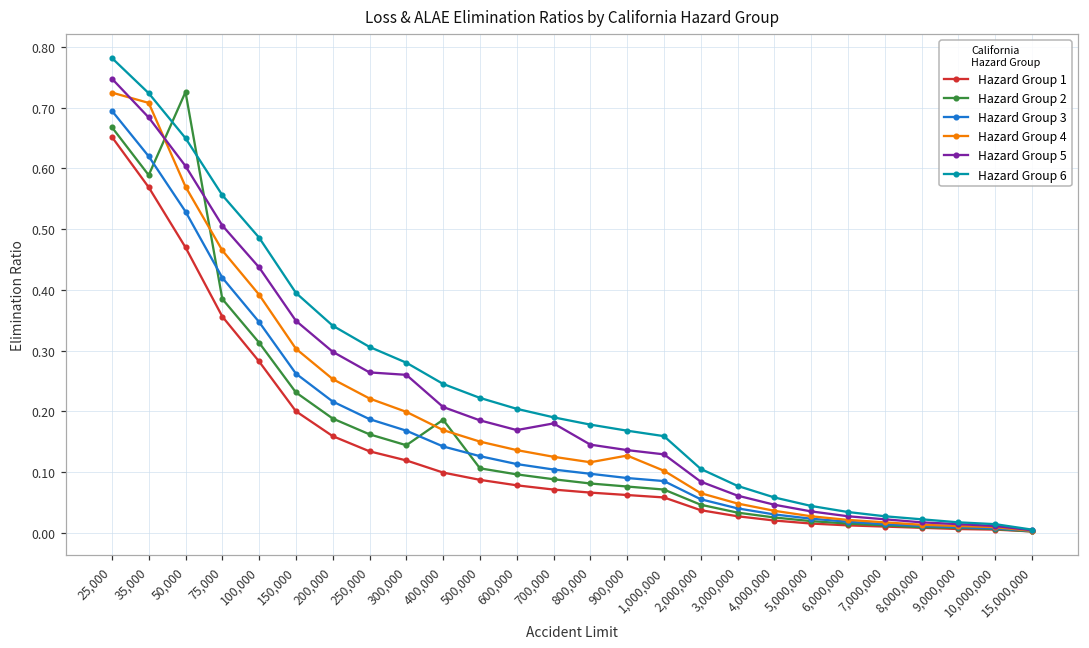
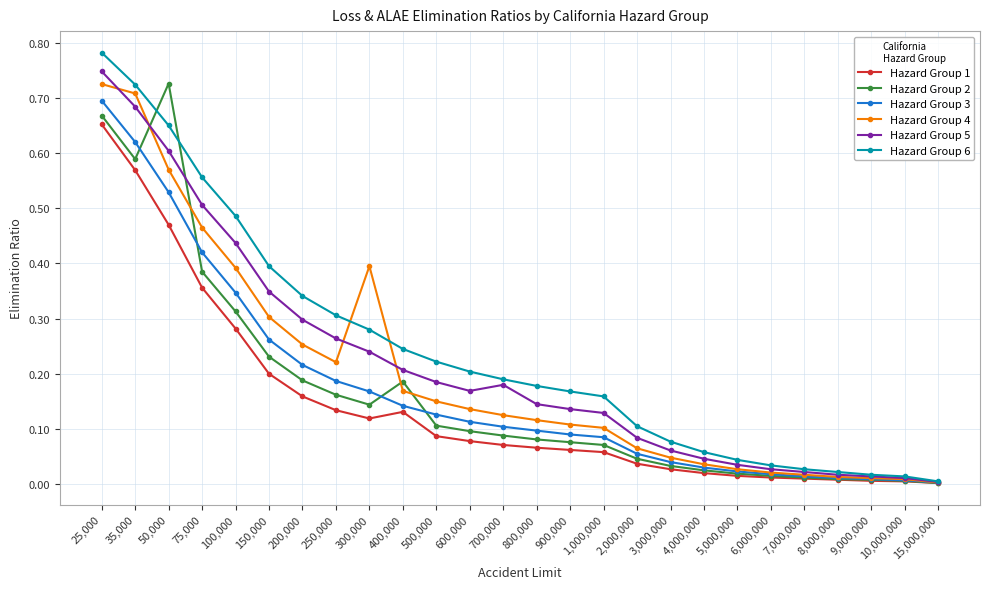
  {
    "Hazard Group 1": {
      "25,000": 0.65,
      "35,000": 0.57,
      "50,000": 0.47,
      "75,000": 0.36,
      "100,000": 0.28,
      "150,000": 0.20,
      "200,000": 0.16,
      "250,000": 0.13,
      "300,000": 0.12,
-     "400,000": 0.10,
+     "400,000": 0.13,
      "500,000": 0.09,
      "600,000": 0.08,
      "700,000": 0.07,
      "800,000": 0.07,
      "900,000": 0.06,
      "1,000,000": 0.06,
      "2,000,000": 0.04,
      "3,000,000": 0.03,
      "4,000,000": 0.02
    },
    "Hazard Group 2": {
      "25,000": 0.67,
      "35,000": 0.59,
      "50,000": 0.73,
      "75,000": 0.39,
      "100,000": 0.31,
      "150,000": 0.23,
      "200,000": 0.19,
      "250,000": 0.16,
      "300,000": 0.14,
      "400,000": 0.19,
      "500,000": 0.11,
      "600,000": 0.10,
      "700,000": 0.09,
      "800,000": 0.08,
      "900,000": 0.08,
      "1,000,000": 0.07,
      "2,000,000": 0.05,
      "3,000,000": 0.03,
      "4,000,000": 0.03
    },
    "Hazard Group 4": {
      "25,000": 0.73,
      "35,000": 0.71,
      "50,000": 0.57,
      "75,000": 0.47,
      "100,000": 0.39,
      "150,000": 0.30,
      "200,000": 0.25,
      "250,000": 0.22,
-     "300,000": 0.20,
+     "300,000": 0.40,
      "400,000": 0.17,
      "500,000": 0.15,
      "600,000": 0.14,
      "700,000": 0.13,
      "800,000": 0.12,
-     "900,000": 0.13,
+     "900,000": 0.11,
      "1,000,000": 0.10,
      "2,000,000": 0.07,
      "3,000,000": 0.05,
      "4,000,000": 0.04
    },
    "Hazard Group 5": {
      "25,000": 0.75,
      "35,000": 0.68,
      "50,000": 0.60,
      "75,000": 0.51,
      "100,000": 0.44,
      "150,000": 0.35,
      "200,000": 0.30,
      "250,000": 0.26,
-     "300,000": 0.26,
+     "300,000": 0.24,
      "400,000": 0.21,
      "500,000": 0.19,
      "600,000": 0.17,
      "700,000": 0.18,
      "800,000": 0.15,
      "900,000": 0.14,
      "1,000,000": 0.13,
      "2,000,000": 0.08,
      "3,000,000": 0.06,
      "4,000,000": 0.05,
      "5,000,000": 0.04,
      "6,000,000": 0.03,
      "7,000,000": 0.02
    }
  }
